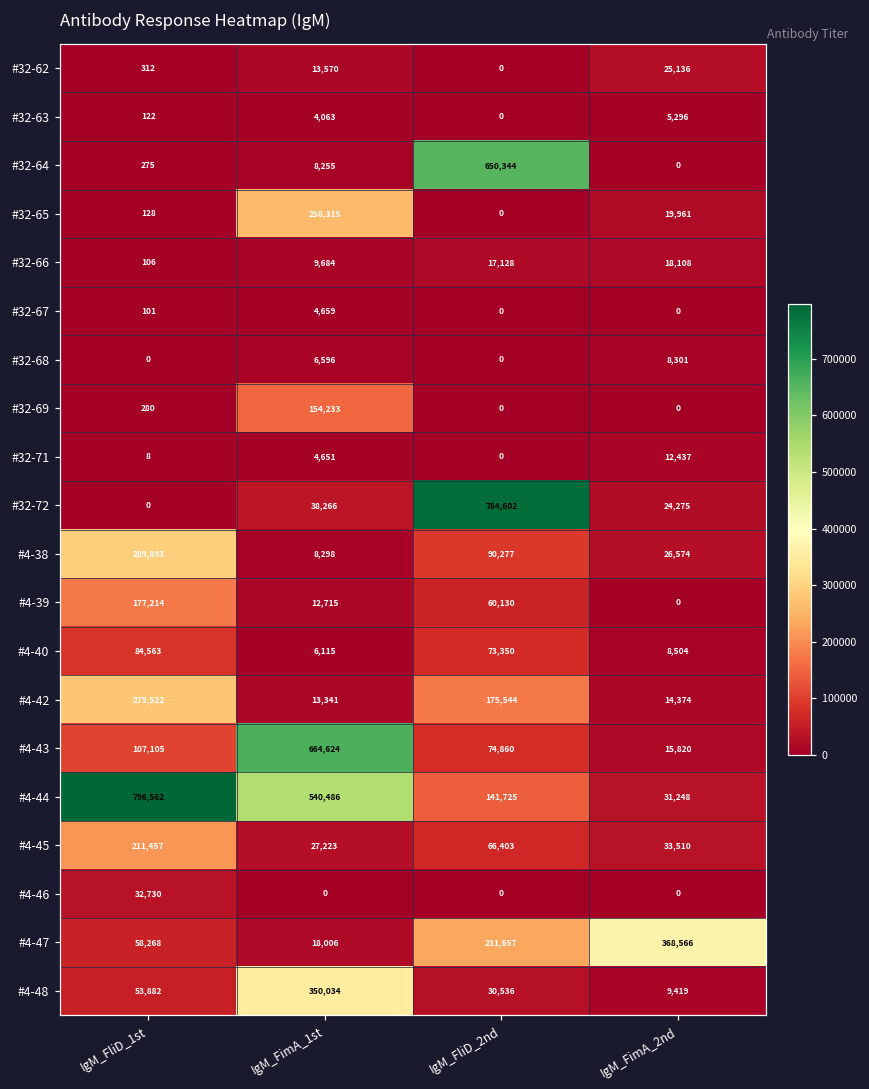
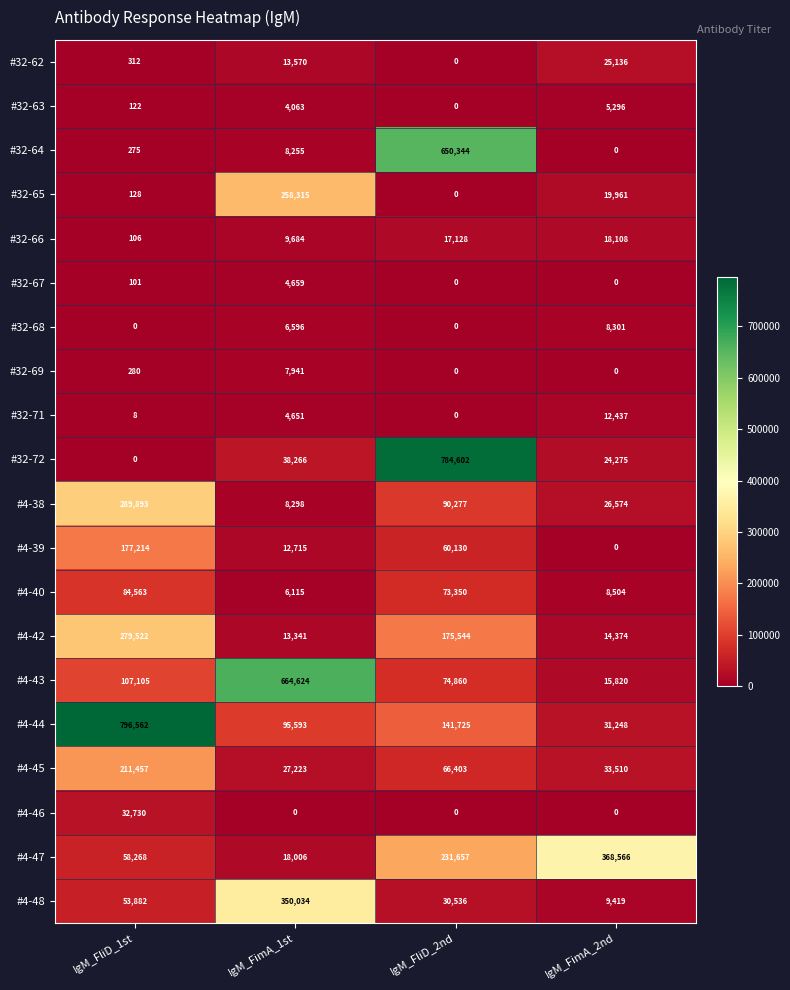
  {
    "#32-62": {
      "IgM_FliD_1st": "312",
      "IgM_FimA_1st": "13,570",
      "IgM_FliD_2nd": "0",
      "IgM_FimA_2nd": "25,136"
    },
    "#32-63": {
      "IgM_FliD_1st": "122",
      "IgM_FimA_1st": "4,063",
      "IgM_FliD_2nd": "0",
      "IgM_FimA_2nd": "5,296"
    },
    "#32-64": {
      "IgM_FliD_1st": "275",
      "IgM_FimA_1st": "8,255",
      "IgM_FliD_2nd": "650,344",
      "IgM_FimA_2nd": "0"
    },
    "#32-65": {
      "IgM_FliD_1st": "128",
      "IgM_FimA_1st": "258,315",
      "IgM_FliD_2nd": "0",
      "IgM_FimA_2nd": "19,961"
    },
    "#32-66": {
      "IgM_FliD_1st": "106",
      "IgM_FimA_1st": "9,684",
      "IgM_FliD_2nd": "17,128",
      "IgM_FimA_2nd": "18,108"
    },
    "#32-67": {
      "IgM_FliD_1st": "101",
      "IgM_FimA_1st": "4,659",
      "IgM_FliD_2nd": "0",
      "IgM_FimA_2nd": "0"
    },
    "#32-68": {
      "IgM_FliD_1st": "0",
      "IgM_FimA_1st": "6,596",
      "IgM_FliD_2nd": "0",
      "IgM_FimA_2nd": "8,301"
    },
    "#32-69": {
      "IgM_FliD_1st": "280",
-     "IgM_FimA_1st": "154,233",
+     "IgM_FimA_1st": "7,941",
      "IgM_FliD_2nd": "0",
      "IgM_FimA_2nd": "0"
    },
    "#32-71": {
      "IgM_FliD_1st": "8",
      "IgM_FimA_1st": "4,651",
      "IgM_FliD_2nd": "0",
      "IgM_FimA_2nd": "12,437"
    },
    "#32-72": {
      "IgM_FliD_1st": "0",
      "IgM_FimA_1st": "38,266",
      "IgM_FliD_2nd": "784,602",
      "IgM_FimA_2nd": "24,275"
    },
    "#4-38": {
      "IgM_FliD_1st": "289,893",
      "IgM_FimA_1st": "8,298",
      "IgM_FliD_2nd": "90,277",
      "IgM_FimA_2nd": "26,574"
    },
    "#4-39": {
      "IgM_FliD_1st": "177,214",
      "IgM_FimA_1st": "12,715",
      "IgM_FliD_2nd": "60,130",
      "IgM_FimA_2nd": "0"
    },
    "#4-40": {
      "IgM_FliD_1st": "84,563",
      "IgM_FimA_1st": "6,115",
      "IgM_FliD_2nd": "73,350",
      "IgM_FimA_2nd": "8,504"
    },
    "#4-42": {
      "IgM_FliD_1st": "279,522",
      "IgM_FimA_1st": "13,341",
      "IgM_FliD_2nd": "175,544",
      "IgM_FimA_2nd": "14,374"
    },
    "#4-43": {
      "IgM_FliD_1st": "107,105",
      "IgM_FimA_1st": "664,624",
      "IgM_FliD_2nd": "74,860",
      "IgM_FimA_2nd": "15,820"
    },
    "#4-44": {
      "IgM_FliD_1st": "796,562",
-     "IgM_FimA_1st": "540,486",
+     "IgM_FimA_1st": "95,593",
      "IgM_FliD_2nd": "141,725",
      "IgM_FimA_2nd": "31,248"
    },
    "#4-45": {
      "IgM_FliD_1st": "211,457",
      "IgM_FimA_1st": "27,223",
      "IgM_FliD_2nd": "66,403",
      "IgM_FimA_2nd": "33,510"
    },
    "#4-46": {
      "IgM_FliD_1st": "32,730",
      "IgM_FimA_1st": "0",
      "IgM_FliD_2nd": "0",
      "IgM_FimA_2nd": "0"
    },
    "#4-47": {
      "IgM_FliD_1st": "58,268",
      "IgM_FimA_1st": "18,006",
      "IgM_FliD_2nd": "231,657",
      "IgM_FimA_2nd": "368,566"
    },
    "#4-48": {
      "IgM_FliD_1st": "53,882",
      "IgM_FimA_1st": "350,034",
      "IgM_FliD_2nd": "30,536",
      "IgM_FimA_2nd": "9,419"
    }
  }
